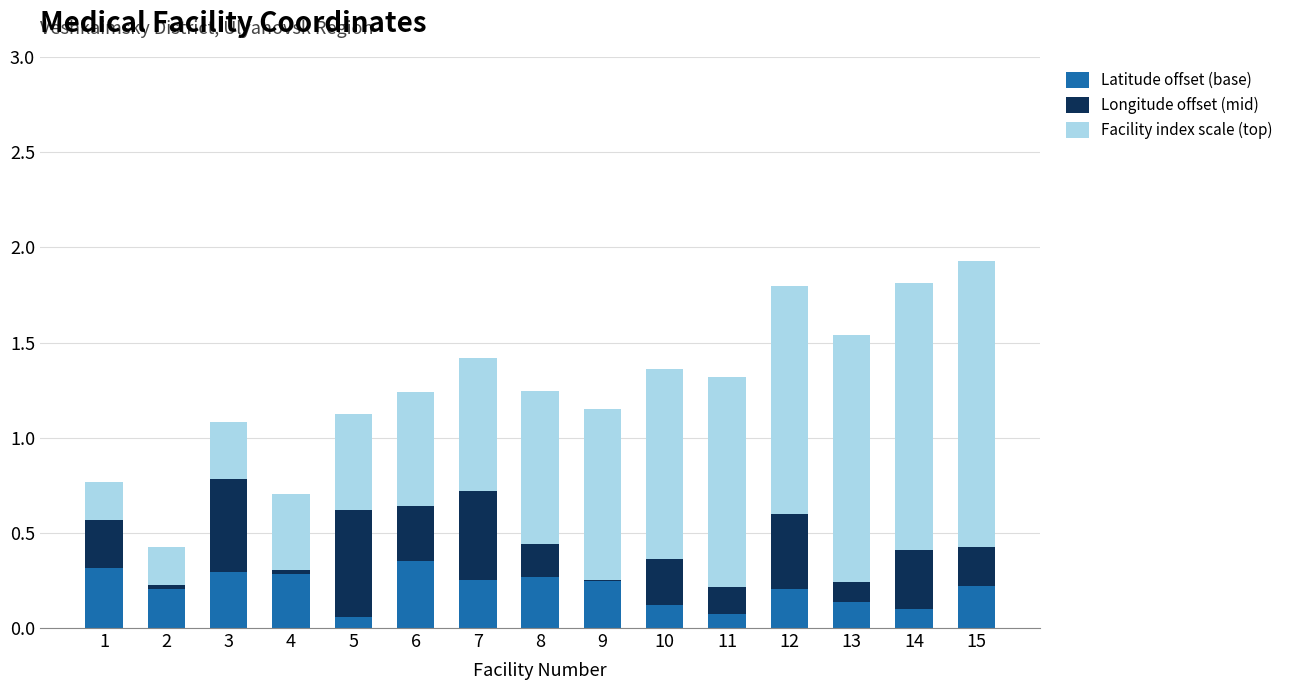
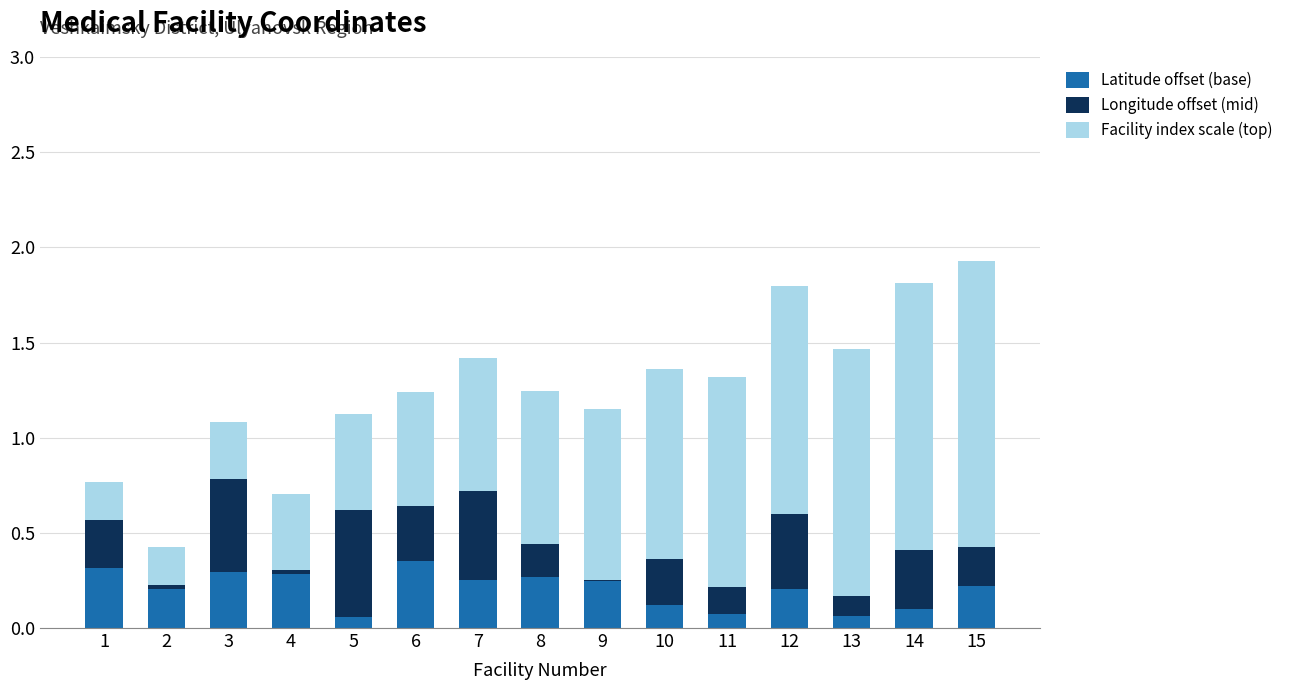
  {
    "Latitude offset (base)": {
      "1": 0.31,
      "2": 0.21,
      "3": 0.30,
      "4": 0.29,
      "5": 0.06,
      "6": 0.35,
      "7": 0.25,
      "8": 0.27,
      "9": 0.25,
      "10": 0.12,
      "11": 0.07,
      "12": 0.20,
-     "13": 0.14,
+     "13": 0.06,
      "14": 0.10,
      "15": 0.22
    },
    "Longitude offset (mid)": {
      "1": 0.26,
      "2": 0.02,
      "3": 0.49,
      "4": 0.02,
      "5": 0.56,
      "6": 0.29,
      "7": 0.47,
      "8": 0.18,
      "10": 0.24,
      "11": 0.14,
      "12": 0.39,
      "13": 0.10,
      "14": 0.31,
      "15": 0.20
    },
    "Facility index scale (top)": {
      "1": 0.20,
      "2": 0.20,
      "3": 0.30,
      "4": 0.40,
      "5": 0.50,
      "6": 0.60,
      "7": 0.70,
      "8": 0.80,
      "9": 0.90,
      "10": 1.00,
      "11": 1.10,
      "12": 1.20,
      "13": 1.30,
      "14": 1.40,
      "15": 1.50
    }
  }
